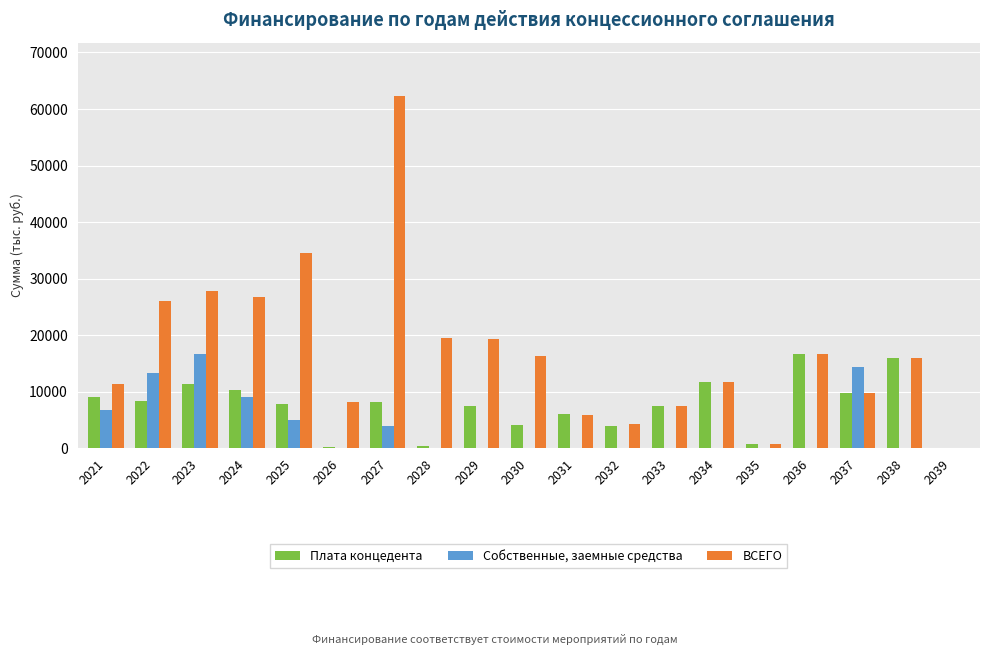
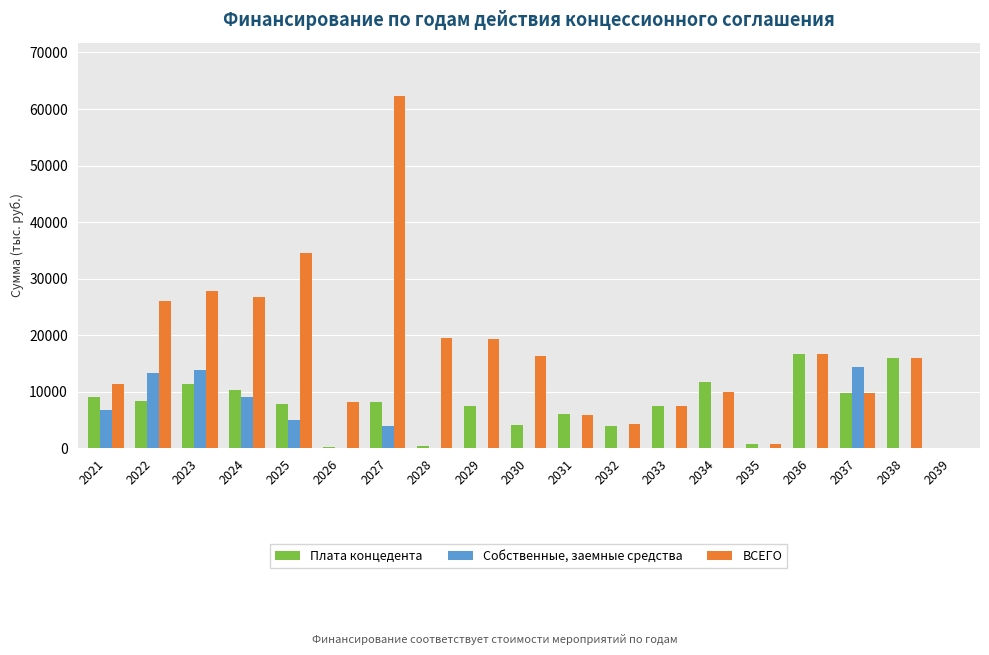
  {
    "Плата концедента": {
      "2021": 9000,
      "2022": 8000,
      "2023": 11000,
      "2024": 10000,
      "2025": 8000,
      "2027": 8000,
      "2029": 7000,
      "2030": 4000,
      "2031": 6000,
      "2032": 4000,
      "2033": 7000,
      "2034": 12000,
      "2035": 1000,
      "2036": 17000,
      "2037": 10000,
      "2038": 16000,
      "2039": 0
    },
    "Собственные, заемные средства": {
      "2021": 7000,
      "2022": 13000,
-     "2023": 17000,
+     "2023": 14000,
      "2024": 9000,
      "2025": 5000,
      "2026": 0,
      "2027": 4000,
      "2028": 0,
      "2029": 0,
      "2030": 0,
      "2031": 0,
      "2032": 0,
      "2033": 0,
      "2034": 0,
      "2035": 0,
      "2036": 0,
      "2037": 14000,
      "2038": 0,
      "2039": 0
    },
    "ВСЕГО": {
      "2021": 11000,
      "2022": 26000,
      "2023": 28000,
      "2024": 27000,
      "2025": 35000,
      "2026": 8000,
      "2027": 62000,
      "2028": 20000,
      "2029": 19000,
      "2030": 16000,
      "2031": 6000,
      "2032": 4000,
      "2033": 7000,
-     "2034": 12000,
+     "2034": 10000,
      "2035": 1000,
      "2036": 17000,
      "2037": 10000,
      "2038": 16000,
      "2039": 0
    }
  }
